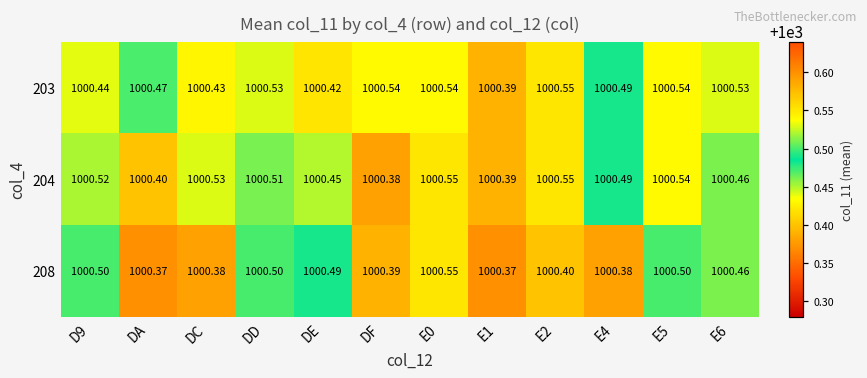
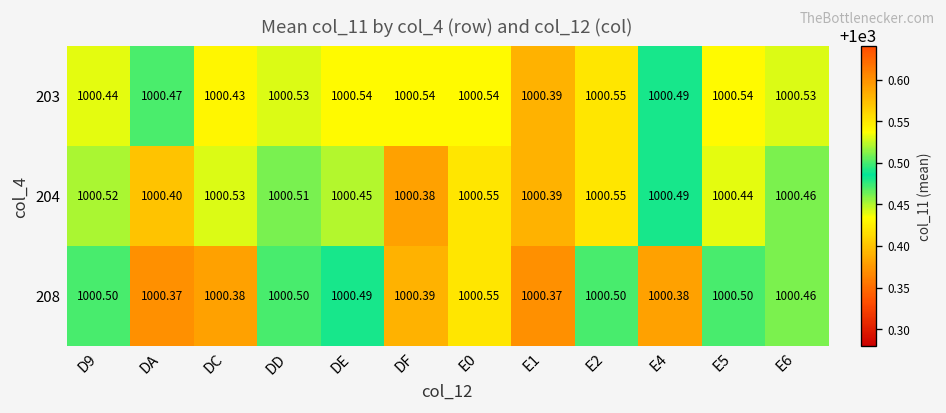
  {
    "203": {
      "D9": 1000.44,
      "DA": 1000.47,
      "DC": 1000.43,
      "DD": 1000.53,
-     "DE": 1000.42,
+     "DE": 1000.54,
      "DF": 1000.54,
      "E0": 1000.54,
      "E1": 1000.39,
      "E2": 1000.55,
      "E4": 1000.49,
      "E5": 1000.54,
      "E6": 1000.53
    },
    "204": {
      "D9": 1000.52,
      "DA": 1000.40,
      "DC": 1000.53,
      "DD": 1000.51,
      "DE": 1000.45,
      "DF": 1000.38,
      "E0": 1000.55,
      "E1": 1000.39,
      "E2": 1000.55,
      "E4": 1000.49,
-     "E5": 1000.54,
+     "E5": 1000.44,
      "E6": 1000.46
    },
    "208": {
      "D9": 1000.50,
      "DA": 1000.37,
      "DC": 1000.38,
      "DD": 1000.50,
      "DE": 1000.49,
      "DF": 1000.39,
      "E0": 1000.55,
      "E1": 1000.37,
-     "E2": 1000.40,
+     "E2": 1000.50,
      "E4": 1000.38,
      "E5": 1000.50,
      "E6": 1000.46
    }
  }
